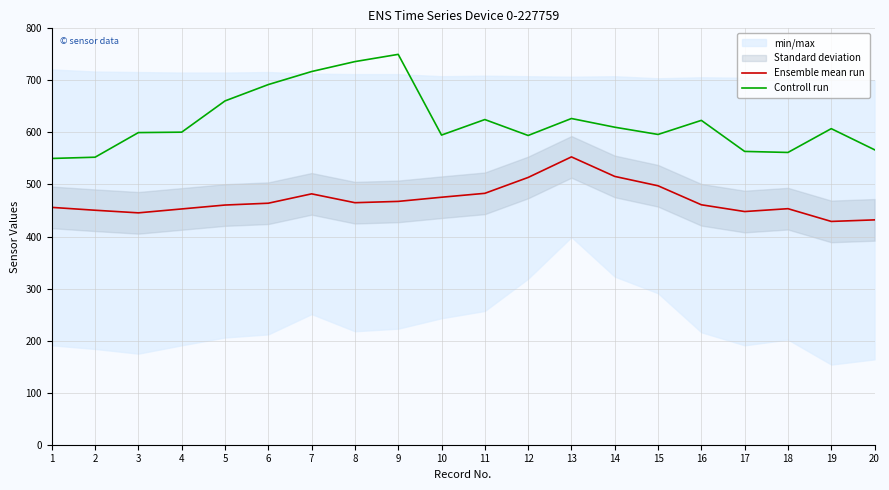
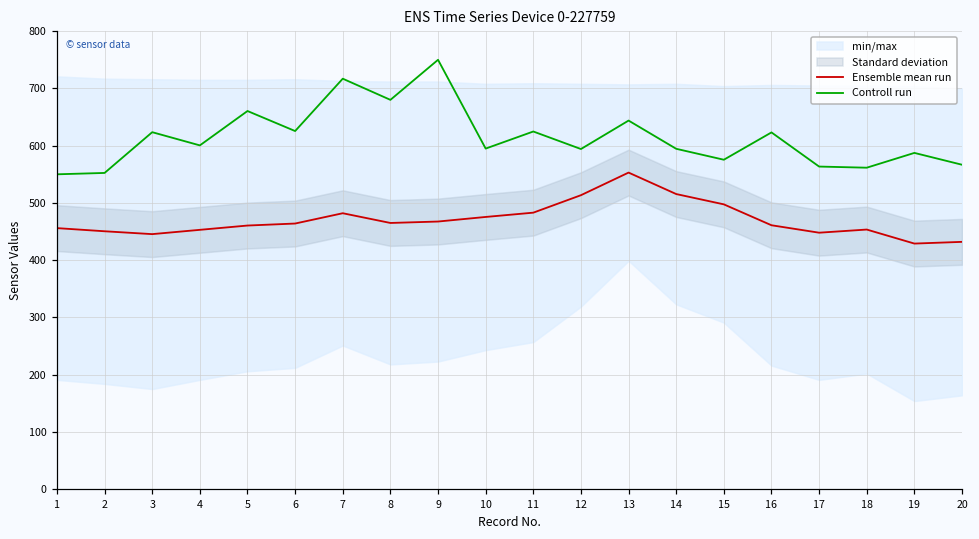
  {
    "Ensemble mean run": {
      "1": 460,
      "2": 450,
      "3": 450,
      "4": 450,
      "5": 460,
      "6": 460,
      "7": 480,
      "8": 470,
      "9": 470,
      "10": 480,
      "11": 480,
      "12": 510,
      "13": 550,
      "14": 520,
      "15": 500,
      "16": 460,
      "17": 450,
      "18": 450,
      "19": 430,
      "20": 430
    },
    "Controll run": {
      "1": 550,
      "2": 550,
-     "3": 600,
+     "3": 620,
      "4": 600,
      "5": 660,
-     "6": 690,
-     "8": 740,
+     "6": 630,
+     "8": 680,
      "9": 750,
      "10": 590,
      "11": 620,
      "12": 590,
-     "13": 630,
-     "14": 610,
-     "15": 600,
+     "13": 640,
+     "14": 590,
+     "15": 580,
      "16": 620,
      "17": 560,
      "18": 560,
-     "19": 610,
+     "19": 590,
      "20": 570
    }
  }
